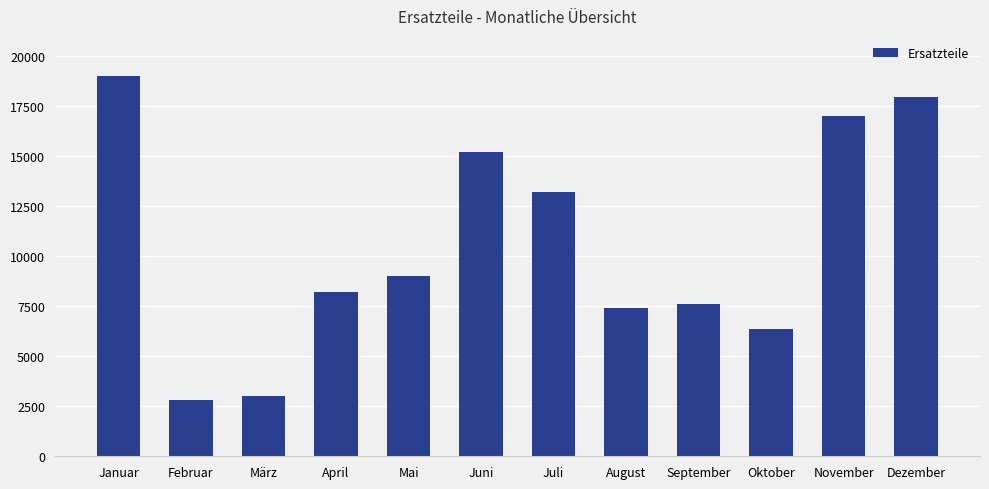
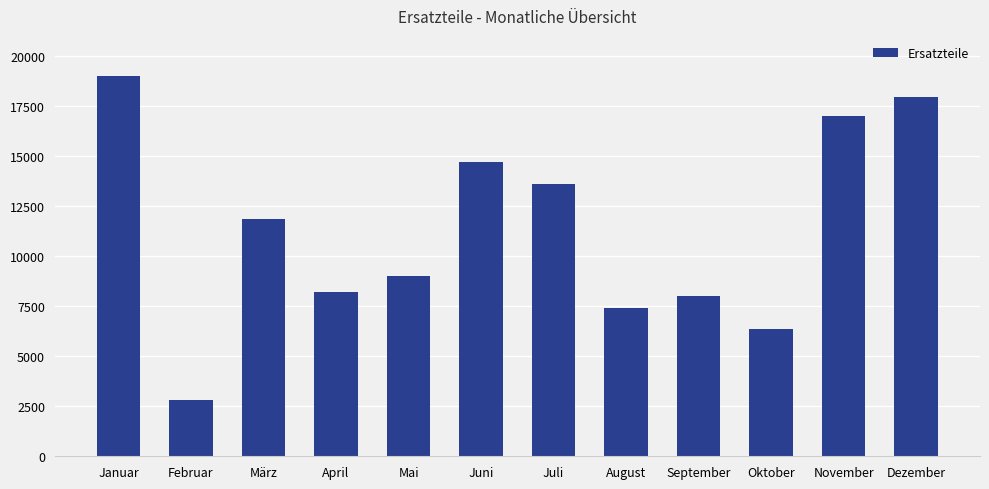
  {
    "Januar": 19000,
    "Februar": 2800,
-   "März": 3000,
+   "März": 11900,
    "April": 8200,
    "Mai": 9000,
-   "Juni": 15200,
-   "Juli": 13200,
+   "Juni": 14700,
+   "Juli": 13600,
    "August": 7400,
-   "September": 7600,
+   "September": 8000,
    "Oktober": 6400,
    "November": 17000,
    "Dezember": 18000
  }
